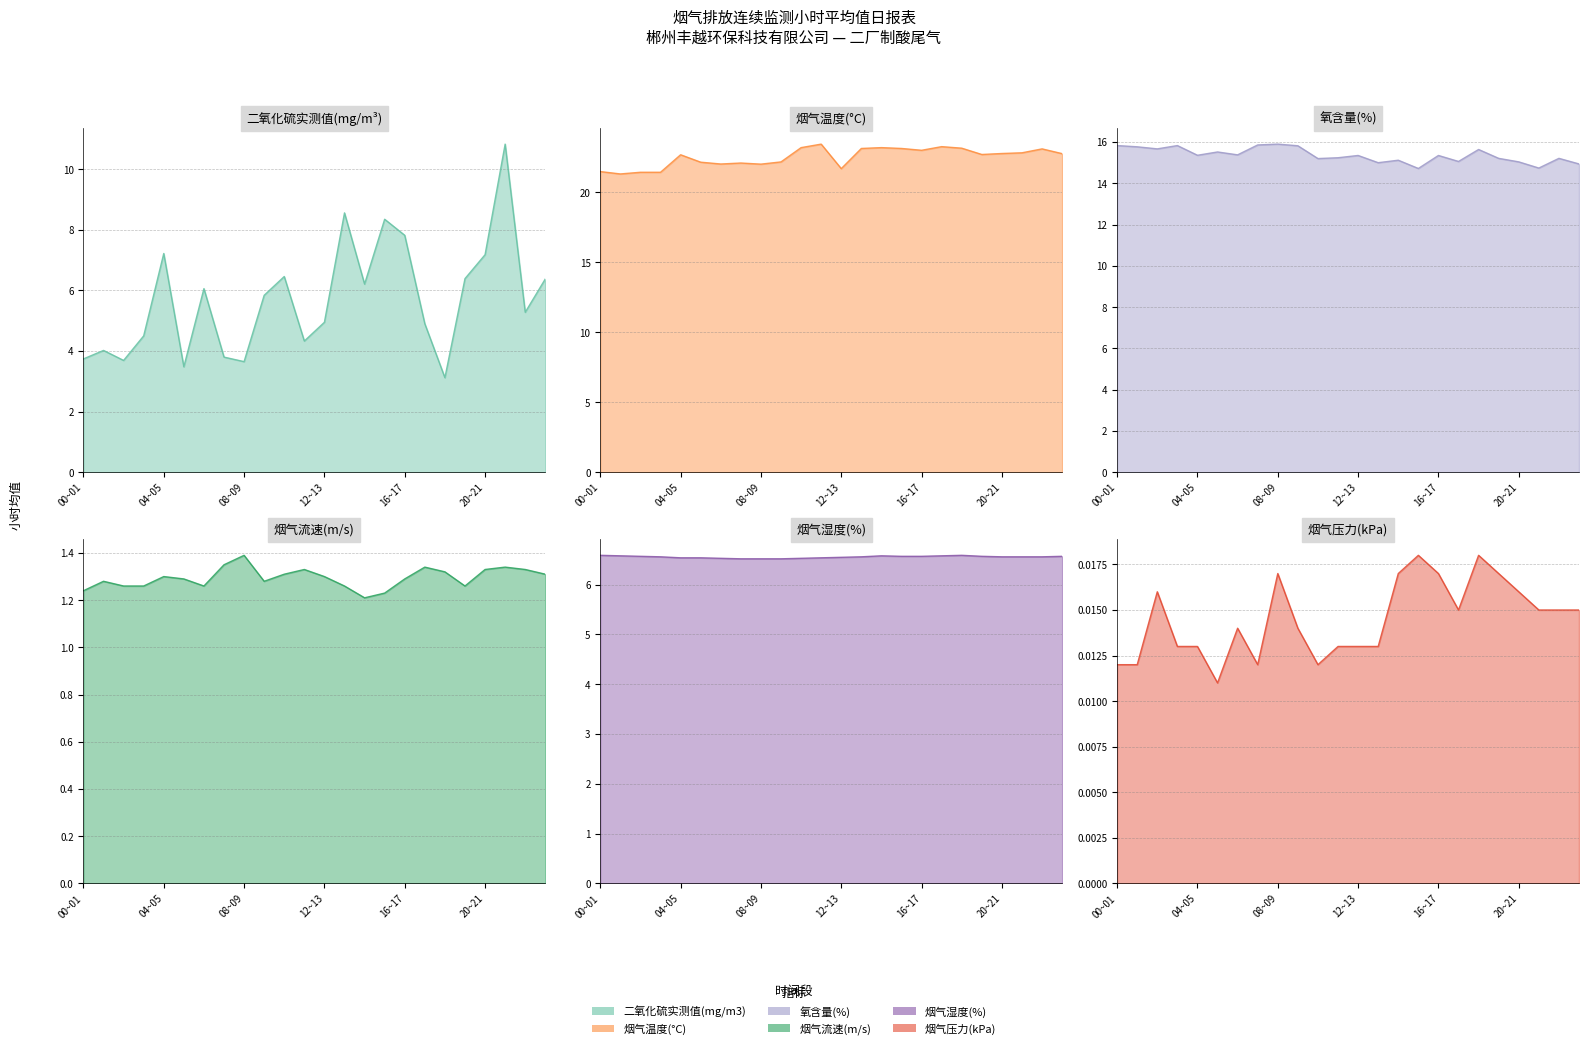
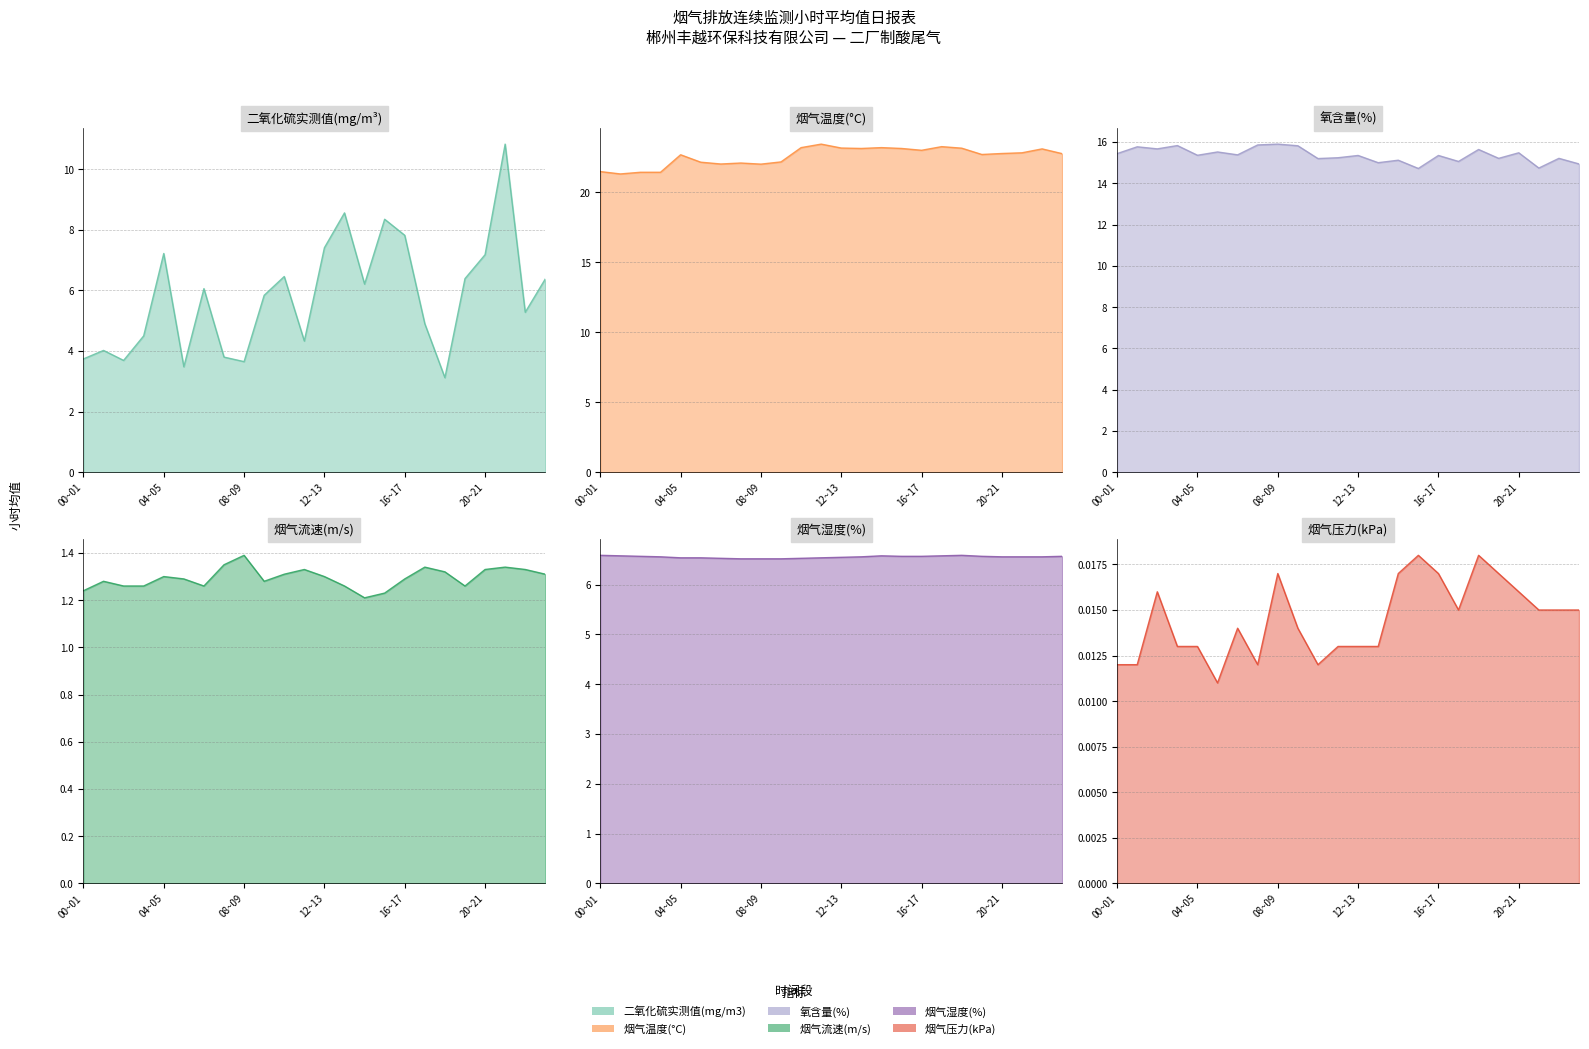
  {
    "二氧化硫实测值(mg/m³)": {
      "00~01": 3.7,
      "04~05": 7.2,
      "08~09": 3.7,
-     "12~13": 5.0,
+     "12~13": 7.4,
      "16~17": 7.8,
      "20~21": 7.2
    },
    "烟气温度(°C)": {
      "00~01": 21.5,
      "04~05": 22.7,
      "08~09": 22.0,
-     "12~13": 21.7,
+     "12~13": 23.2,
      "16~17": 23.0,
      "20~21": 22.8
    },
    "氧含量(%)": {
-     "00~01": 15.8,
+     "00~01": 15.4,
      "04~05": 15.4,
      "08~09": 15.9,
      "12~13": 15.4,
      "16~17": 15.4,
-     "20~21": 15.0
+     "20~21": 15.5
    },
    "烟气流速(m/s)": {
      "00~01": 1.24,
      "04~05": 1.30,
      "08~09": 1.39,
      "12~13": 1.30,
      "16~17": 1.29,
      "20~21": 1.33
    },
    "烟气湿度(%)": {
      "00~01": 6.6,
      "04~05": 6.5,
      "08~09": 6.5,
      "12~13": 6.6,
      "16~17": 6.6,
      "20~21": 6.6
    },
    "烟气压力(kPa)": {
      "00~01": 0.0120,
      "04~05": 0.0130,
      "08~09": 0.0170,
      "12~13": 0.0130,
      "16~17": 0.0170,
      "20~21": 0.0160
    }
  }
